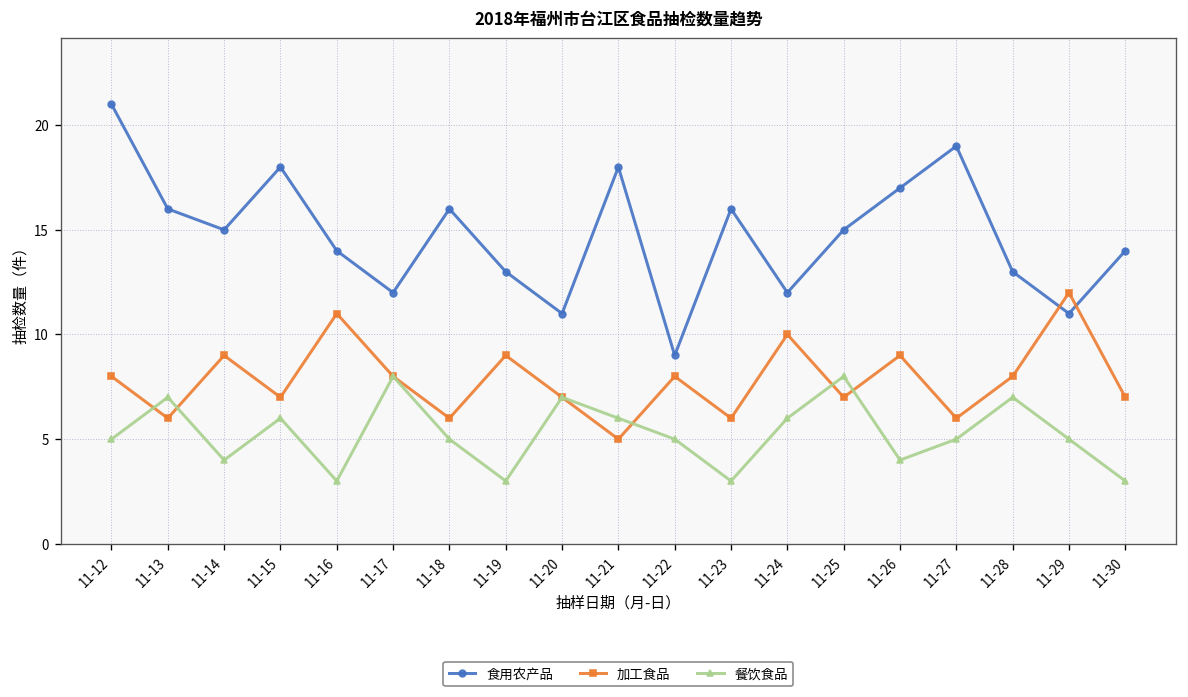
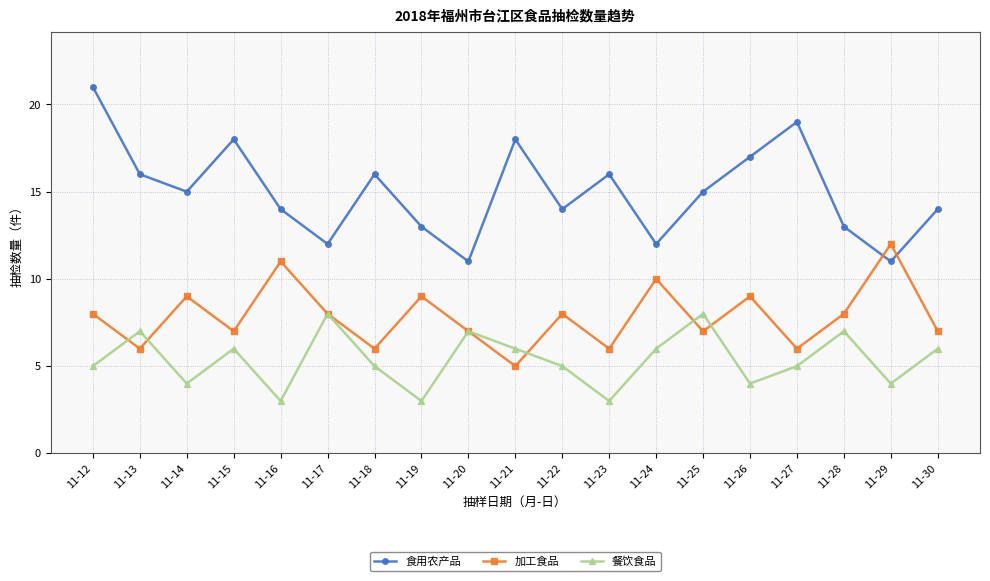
  {
    "食用农产品": {
      "11-12": 21,
      "11-13": 16,
      "11-14": 15,
      "11-15": 18,
      "11-16": 14,
      "11-17": 12,
      "11-18": 16,
      "11-19": 13,
      "11-20": 11,
      "11-21": 18,
-     "11-22": 9,
+     "11-22": 14,
      "11-23": 16,
      "11-24": 12,
      "11-25": 15,
      "11-26": 17,
      "11-27": 19,
      "11-28": 13,
      "11-29": 11,
      "11-30": 14
    },
    "加工食品": {
      "11-12": 8,
      "11-13": 6,
      "11-14": 9,
      "11-15": 7,
      "11-16": 11,
      "11-18": 6,
      "11-19": 9,
      "11-21": 5,
      "11-22": 8,
      "11-23": 6,
      "11-24": 10,
      "11-25": 7,
      "11-26": 9,
      "11-27": 6,
      "11-28": 8,
      "11-29": 12,
      "11-30": 7
    },
    "餐饮食品": {
      "11-12": 5,
      "11-13": 7,
      "11-14": 4,
      "11-15": 6,
      "11-16": 3,
      "11-18": 5,
      "11-19": 3,
      "11-21": 6,
      "11-22": 5,
      "11-23": 3,
      "11-24": 6,
      "11-25": 8,
      "11-26": 4,
      "11-27": 5,
      "11-28": 7,
-     "11-29": 5,
-     "11-30": 3
+     "11-29": 4,
+     "11-30": 6
    }
  }
